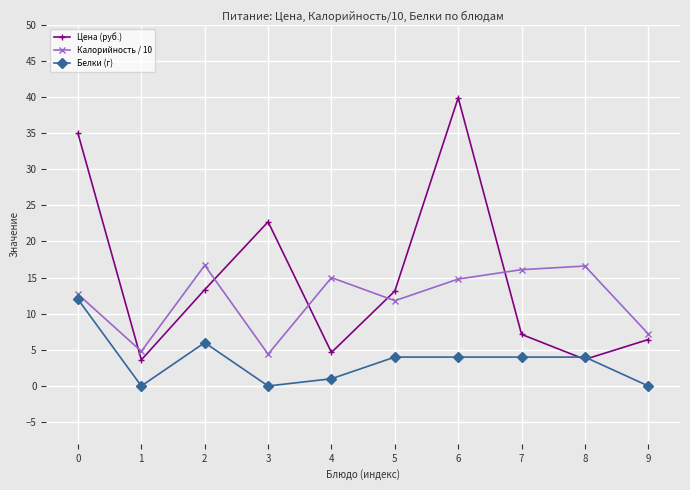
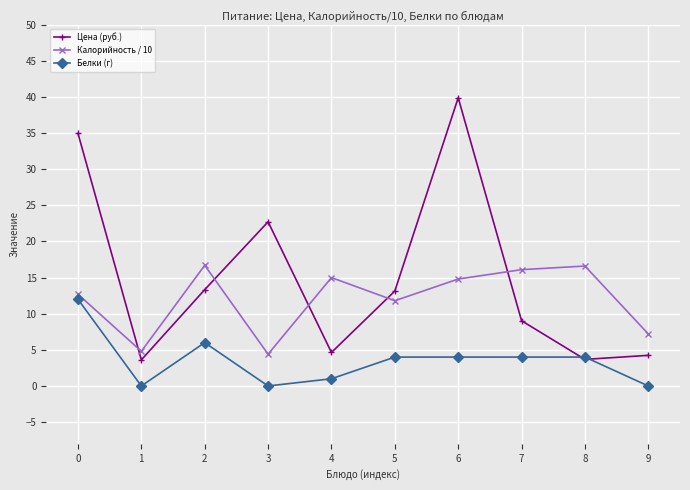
  {
    "Цена (руб.)": {
      "0": 35,
      "1": 4,
      "2": 13,
      "3": 23,
      "4": 5,
      "5": 13,
      "6": 40,
-     "7": 7,
-     "9": 6
+     "7": 9,
+     "9": 4
    },
    "Калорийность / 10": {
      "0": 13,
      "1": 5,
      "2": 17,
      "3": 4,
      "4": 15,
      "5": 12,
      "6": 15,
      "7": 16,
      "8": 17,
      "9": 7
    },
    "Белки (г)": {
      "0": 12,
      "1": 0,
      "2": 6,
      "3": 0,
      "4": 1,
      "5": 4,
      "6": 4,
      "7": 4,
      "9": 0
    }
  }
